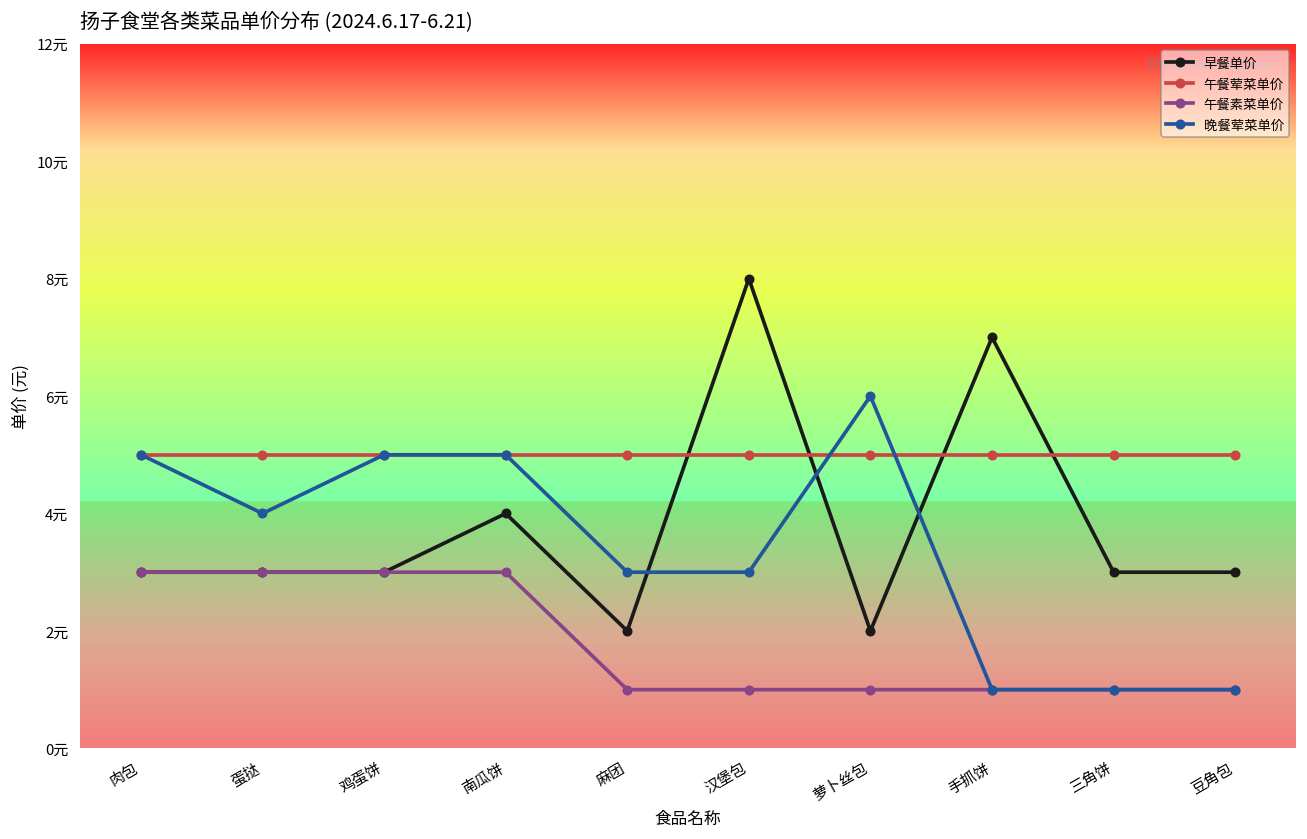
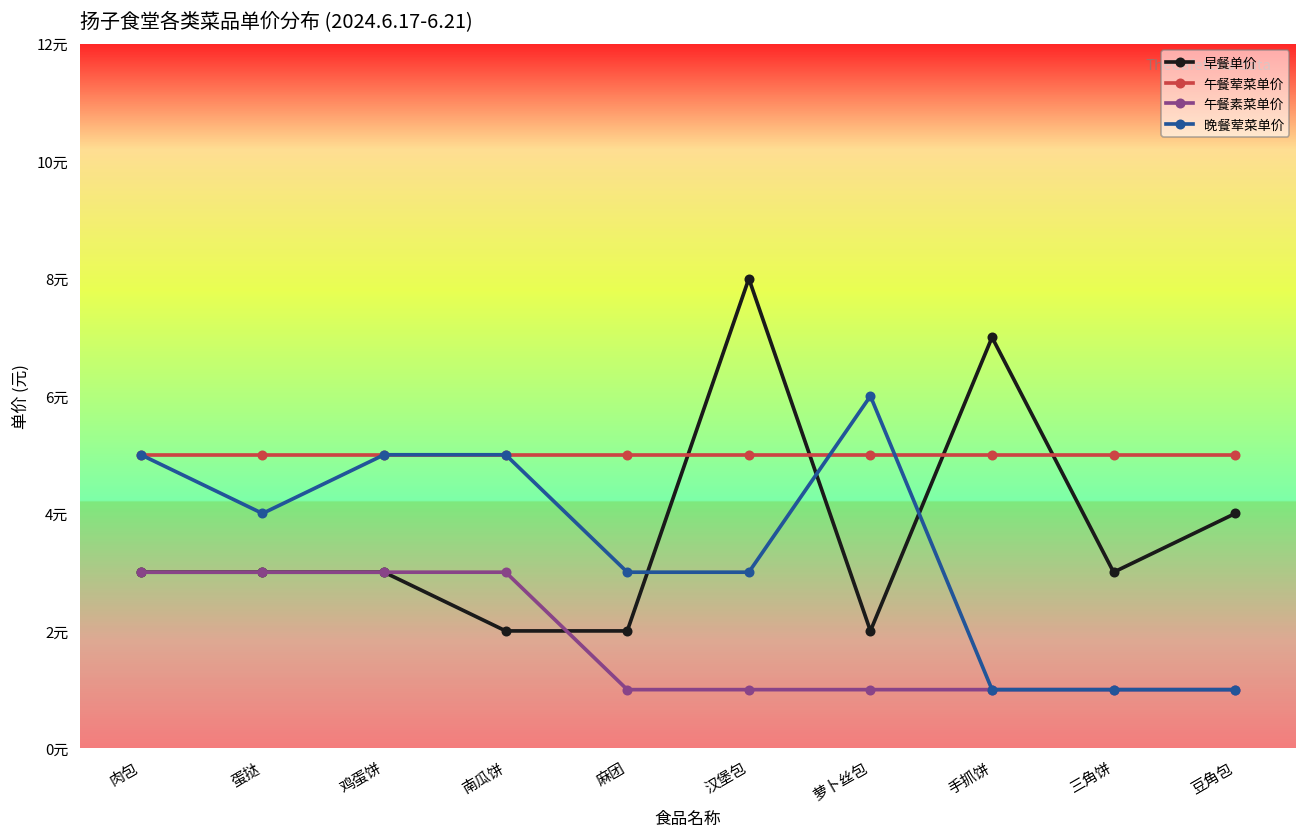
  {
    "早餐单价": {
-     "南瓜饼": "4元",
+     "南瓜饼": "2元",
      "麻团": "2元",
      "汉堡包": "8元",
      "萝卜丝包": "2元",
      "手抓饼": "7元",
      "三角饼": "3元",
-     "豆角包": "3元"
+     "豆角包": "4元"
    },
    "午餐荤菜单价": {
      "蛋挞": "5元",
      "麻团": "5元",
      "汉堡包": "5元",
      "萝卜丝包": "5元",
      "手抓饼": "5元",
      "三角饼": "5元",
      "豆角包": "5元"
    },
    "午餐素菜单价": {
      "南瓜饼": "3元",
      "麻团": "1元",
      "汉堡包": "1元",
      "萝卜丝包": "1元"
    },
    "晚餐荤菜单价": {
      "蛋挞": "4元",
      "麻团": "3元",
      "汉堡包": "3元",
      "萝卜丝包": "6元"
    }
  }
